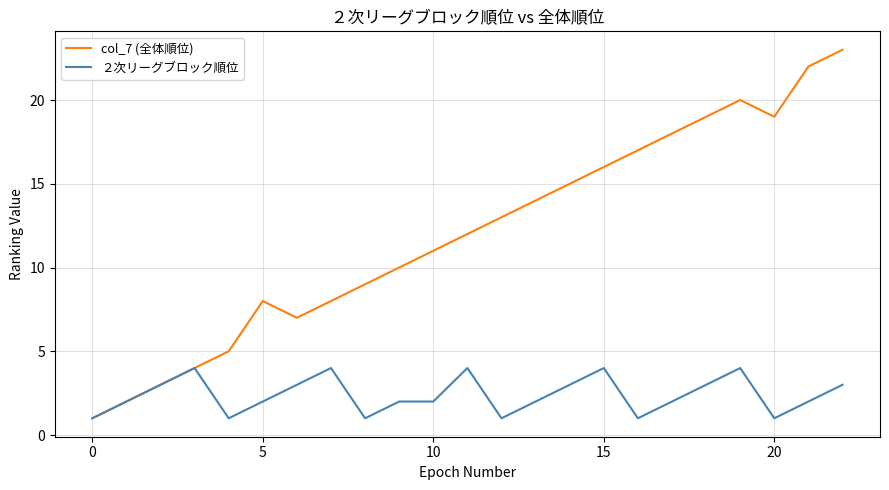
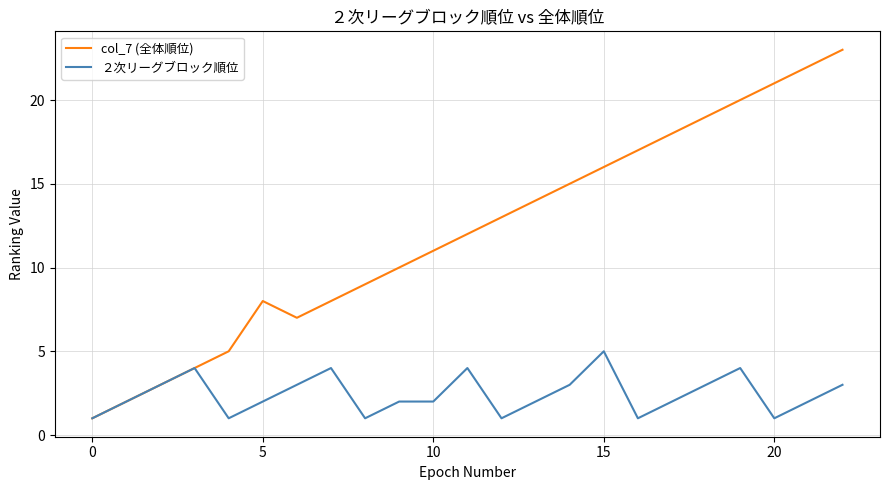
  {
    "col_7 (全体順位)": {
      "5": 8,
      "10": 11,
      "15": 16,
-     "20": 19
+     "20": 21
    },
    "２次リーグブロック順位": {
      "5": 2,
      "10": 2,
-     "15": 4,
+     "15": 5,
      "20": 1
    }
  }
